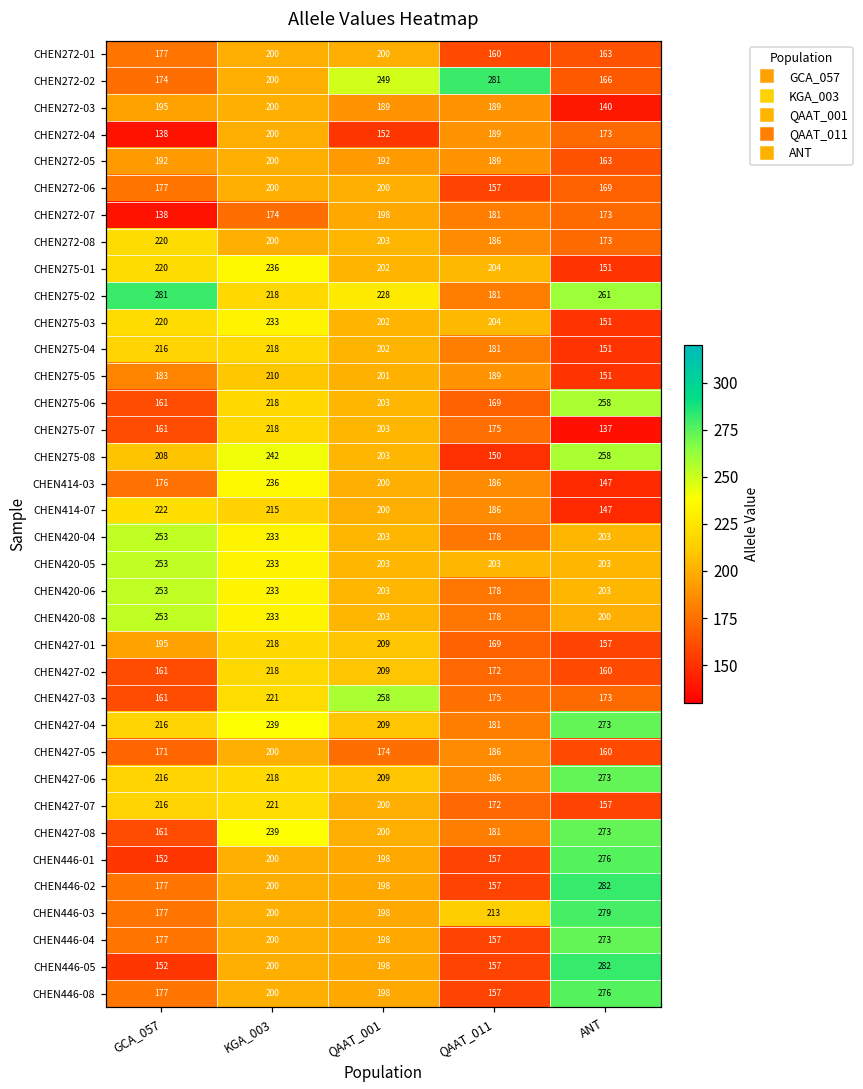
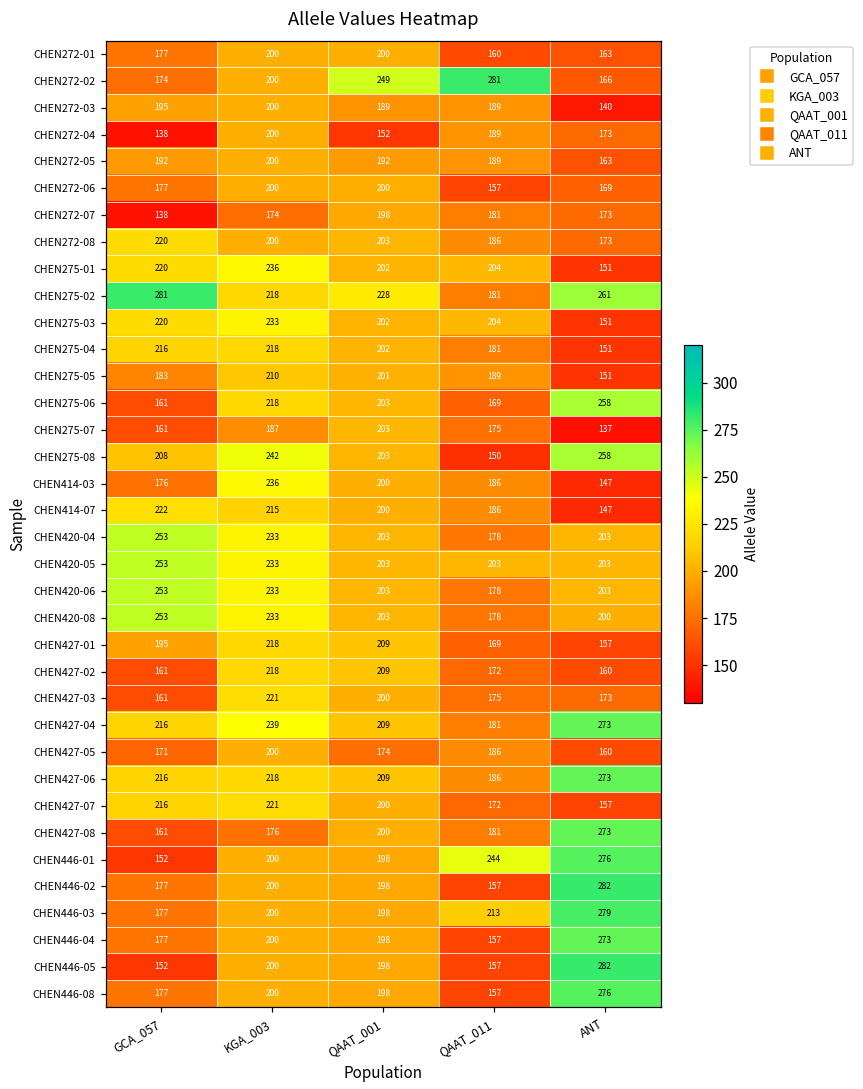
  {
    "CHEN272-01": {
      "GCA_057": 177,
      "KGA_003": 200,
      "QAAT_001": 200,
      "QAAT_011": 160,
      "ANT": 163
    },
    "CHEN272-02": {
      "GCA_057": 174,
      "KGA_003": 200,
      "QAAT_001": 249,
      "QAAT_011": 281,
      "ANT": 166
    },
    "CHEN272-03": {
      "GCA_057": 195,
      "KGA_003": 200,
      "QAAT_001": 189,
      "QAAT_011": 189,
      "ANT": 140
    },
    "CHEN272-04": {
      "GCA_057": 138,
      "KGA_003": 200,
      "QAAT_001": 152,
      "QAAT_011": 189,
      "ANT": 173
    },
    "CHEN272-05": {
      "GCA_057": 192,
      "KGA_003": 200,
      "QAAT_001": 192,
      "QAAT_011": 189,
      "ANT": 163
    },
    "CHEN272-06": {
      "GCA_057": 177,
      "KGA_003": 200,
      "QAAT_001": 200,
      "QAAT_011": 157,
      "ANT": 169
    },
    "CHEN272-07": {
      "GCA_057": 138,
      "KGA_003": 174,
      "QAAT_001": 198,
      "QAAT_011": 181,
      "ANT": 173
    },
    "CHEN272-08": {
      "GCA_057": 220,
      "KGA_003": 200,
      "QAAT_001": 203,
      "QAAT_011": 186,
      "ANT": 173
    },
    "CHEN275-01": {
      "GCA_057": 220,
      "KGA_003": 236,
      "QAAT_001": 202,
      "QAAT_011": 204,
      "ANT": 151
    },
    "CHEN275-02": {
      "GCA_057": 281,
      "KGA_003": 218,
      "QAAT_001": 228,
      "QAAT_011": 181,
      "ANT": 261
    },
    "CHEN275-03": {
      "GCA_057": 220,
      "KGA_003": 233,
      "QAAT_001": 202,
      "QAAT_011": 204,
      "ANT": 151
    },
    "CHEN275-04": {
      "GCA_057": 216,
      "KGA_003": 218,
      "QAAT_001": 202,
      "QAAT_011": 181,
      "ANT": 151
    },
    "CHEN275-05": {
      "GCA_057": 183,
      "KGA_003": 210,
      "QAAT_001": 201,
      "QAAT_011": 189,
      "ANT": 151
    },
    "CHEN275-06": {
      "GCA_057": 161,
      "KGA_003": 218,
      "QAAT_001": 203,
      "QAAT_011": 169,
      "ANT": 258
    },
    "CHEN275-07": {
      "GCA_057": 161,
-     "KGA_003": 218,
+     "KGA_003": 187,
      "QAAT_001": 203,
      "QAAT_011": 175,
      "ANT": 137
    },
    "CHEN275-08": {
      "GCA_057": 208,
      "KGA_003": 242,
      "QAAT_001": 203,
      "QAAT_011": 150,
      "ANT": 258
    },
    "CHEN414-03": {
      "GCA_057": 176,
      "KGA_003": 236,
      "QAAT_001": 200,
      "QAAT_011": 186,
      "ANT": 147
    },
    "CHEN414-07": {
      "GCA_057": 222,
      "KGA_003": 215,
      "QAAT_001": 200,
      "QAAT_011": 186,
      "ANT": 147
    },
    "CHEN420-04": {
      "GCA_057": 253,
      "KGA_003": 233,
      "QAAT_001": 203,
      "QAAT_011": 178,
      "ANT": 203
    },
    "CHEN420-05": {
      "GCA_057": 253,
      "KGA_003": 233,
      "QAAT_001": 203,
      "QAAT_011": 203,
      "ANT": 203
    },
    "CHEN420-06": {
      "GCA_057": 253,
      "KGA_003": 233,
      "QAAT_001": 203,
      "QAAT_011": 178,
      "ANT": 203
    },
    "CHEN420-08": {
      "GCA_057": 253,
      "KGA_003": 233,
      "QAAT_001": 203,
      "QAAT_011": 178,
      "ANT": 200
    },
    "CHEN427-01": {
      "GCA_057": 195,
      "KGA_003": 218,
      "QAAT_001": 209,
      "QAAT_011": 169,
      "ANT": 157
    },
    "CHEN427-02": {
      "GCA_057": 161,
      "KGA_003": 218,
      "QAAT_001": 209,
      "QAAT_011": 172,
      "ANT": 160
    },
    "CHEN427-03": {
      "GCA_057": 161,
      "KGA_003": 221,
-     "QAAT_001": 258,
+     "QAAT_001": 200,
      "QAAT_011": 175,
      "ANT": 173
    },
    "CHEN427-04": {
      "GCA_057": 216,
      "KGA_003": 239,
      "QAAT_001": 209,
      "QAAT_011": 181,
      "ANT": 273
    },
    "CHEN427-05": {
      "GCA_057": 171,
      "KGA_003": 200,
      "QAAT_001": 174,
      "QAAT_011": 186,
      "ANT": 160
    },
    "CHEN427-06": {
      "GCA_057": 216,
      "KGA_003": 218,
      "QAAT_001": 209,
      "QAAT_011": 186,
      "ANT": 273
    },
    "CHEN427-07": {
      "GCA_057": 216,
      "KGA_003": 221,
      "QAAT_001": 200,
      "QAAT_011": 172,
      "ANT": 157
    },
    "CHEN427-08": {
      "GCA_057": 161,
-     "KGA_003": 239,
+     "KGA_003": 176,
      "QAAT_001": 200,
      "QAAT_011": 181,
      "ANT": 273
    },
    "CHEN446-01": {
      "GCA_057": 152,
      "KGA_003": 200,
      "QAAT_001": 198,
-     "QAAT_011": 157,
+     "QAAT_011": 244,
      "ANT": 276
    },
    "CHEN446-02": {
      "GCA_057": 177,
      "KGA_003": 200,
      "QAAT_001": 198,
      "QAAT_011": 157,
      "ANT": 282
    },
    "CHEN446-03": {
      "GCA_057": 177,
      "KGA_003": 200,
      "QAAT_001": 198,
      "QAAT_011": 213,
      "ANT": 279
    },
    "CHEN446-04": {
      "GCA_057": 177,
      "KGA_003": 200,
      "QAAT_001": 198,
      "QAAT_011": 157,
      "ANT": 273
    },
    "CHEN446-05": {
      "GCA_057": 152,
      "KGA_003": 200,
      "QAAT_001": 198,
      "QAAT_011": 157,
      "ANT": 282
    },
    "CHEN446-08": {
      "GCA_057": 177,
      "KGA_003": 200,
      "QAAT_001": 198,
      "QAAT_011": 157,
      "ANT": 276
    }
  }
